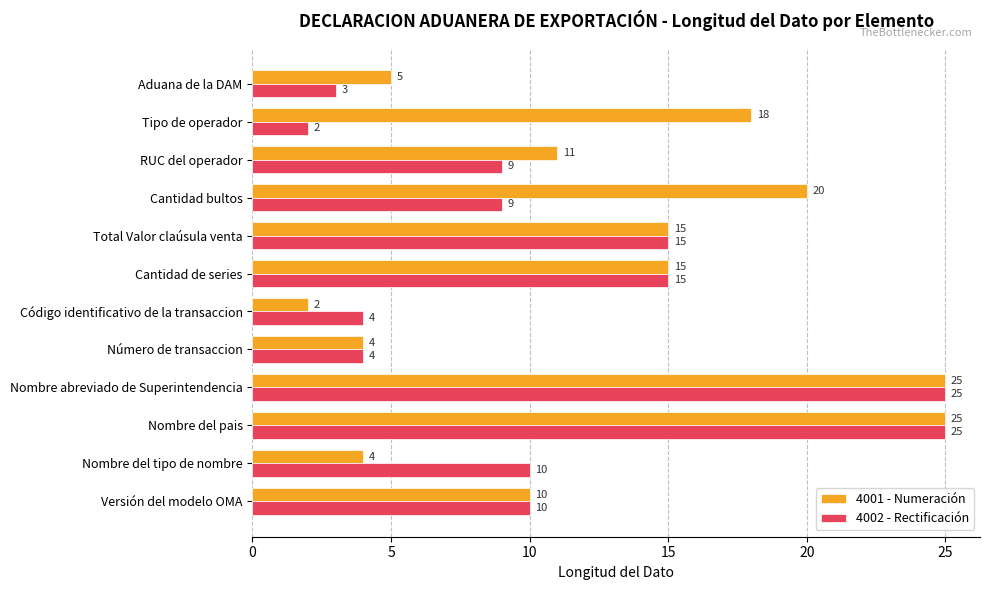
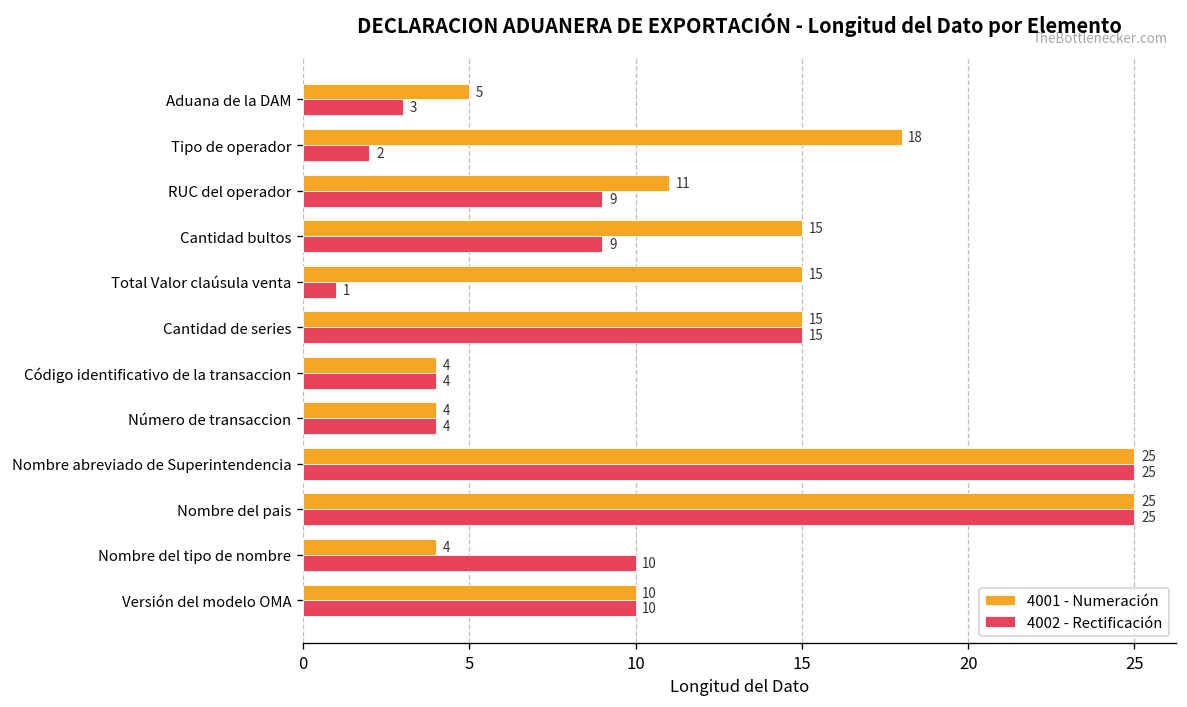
  {
    "4001 - Numeración": {
      "Aduana de la DAM": 5,
      "Tipo de operador": 18,
      "RUC del operador": 11,
-     "Cantidad bultos": 20,
+     "Cantidad bultos": 15,
      "Total Valor claúsula venta": 15,
      "Cantidad de series": 15,
-     "Código identificativo de la transaccion": 2,
+     "Código identificativo de la transaccion": 4,
      "Número de transaccion": 4,
      "Nombre abreviado de Superintendencia": 25,
      "Nombre del pais": 25,
      "Nombre del tipo de nombre": 4,
      "Versión del modelo OMA": 10
    },
    "4002 - Rectificación": {
      "Aduana de la DAM": 3,
      "Tipo de operador": 2,
      "RUC del operador": 9,
      "Cantidad bultos": 9,
-     "Total Valor claúsula venta": 15,
+     "Total Valor claúsula venta": 1,
      "Cantidad de series": 15,
      "Código identificativo de la transaccion": 4,
      "Número de transaccion": 4,
      "Nombre abreviado de Superintendencia": 25,
      "Nombre del pais": 25,
      "Nombre del tipo de nombre": 10,
      "Versión del modelo OMA": 10
    }
  }
